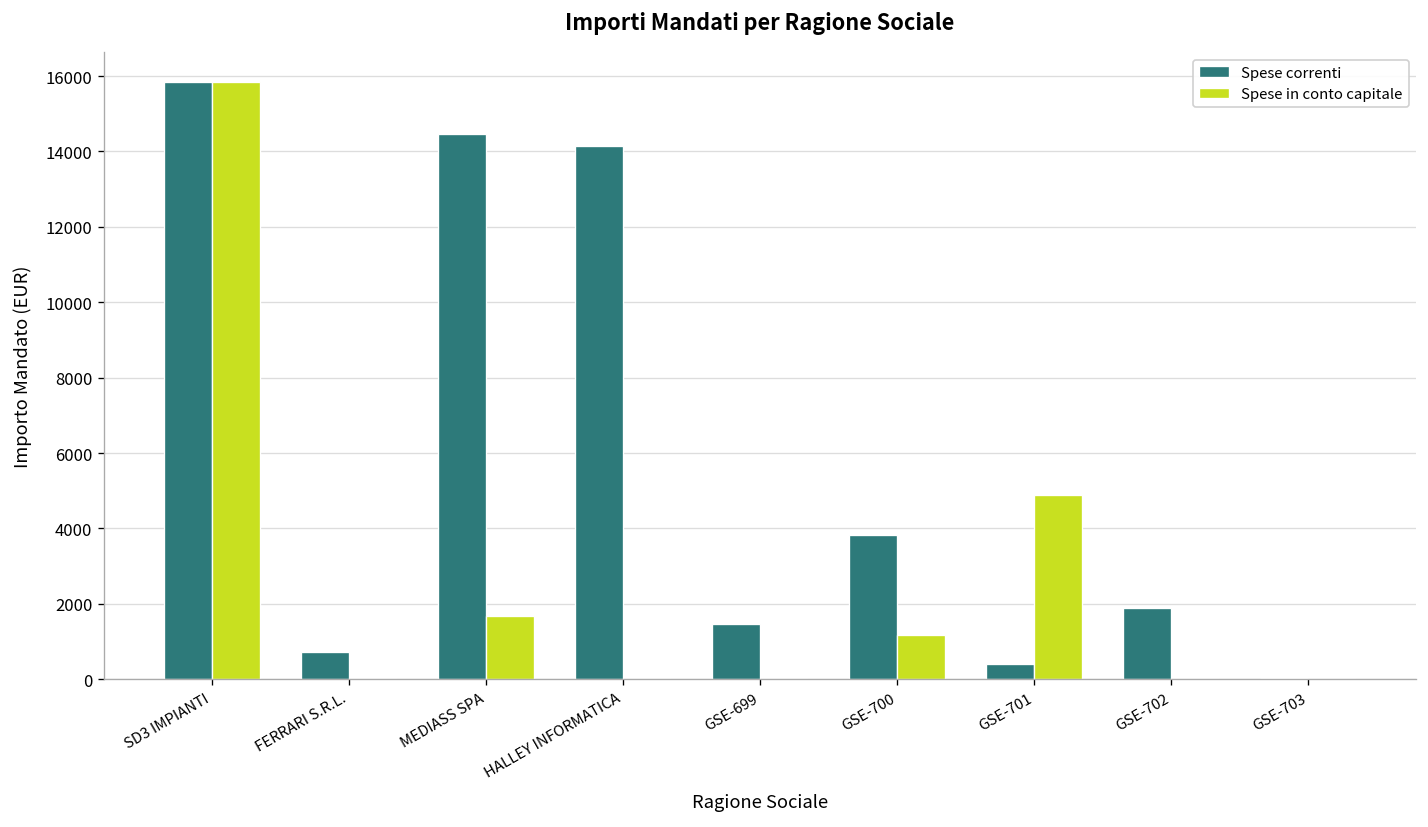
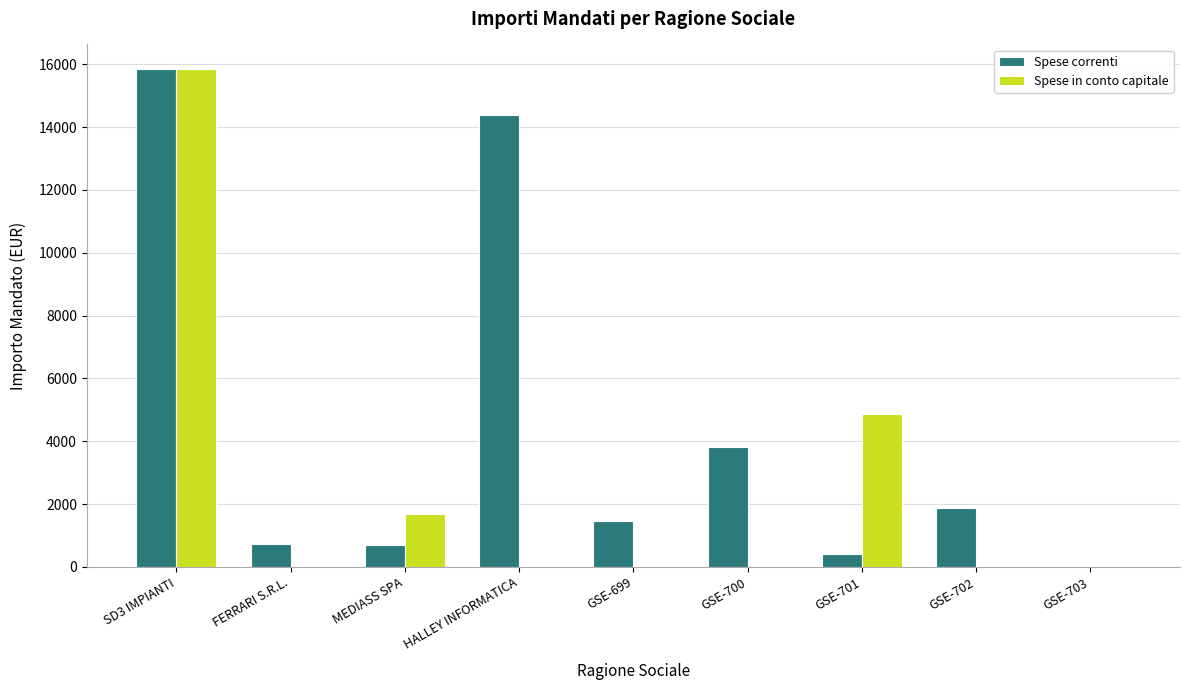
  {
    "Spese correnti": {
      "SD3 IMPIANTI": 15800,
      "FERRARI S.R.L.": 700,
-     "MEDIASS SPA": 14500,
-     "HALLEY INFORMATICA": 14100,
+     "MEDIASS SPA": 700,
+     "HALLEY INFORMATICA": 14400,
      "GSE-699": 1500,
      "GSE-700": 3800,
      "GSE-701": 400,
      "GSE-702": 1900
    },
    "Spese in conto capitale": {
      "SD3 IMPIANTI": 15800,
      "FERRARI S.R.L.": 0,
      "MEDIASS SPA": 1700,
      "HALLEY INFORMATICA": 0,
      "GSE-699": 0,
-     "GSE-700": 1200,
+     "GSE-700": 0,
      "GSE-701": 4900,
      "GSE-702": 0,
      "GSE-703": 0
    }
  }
